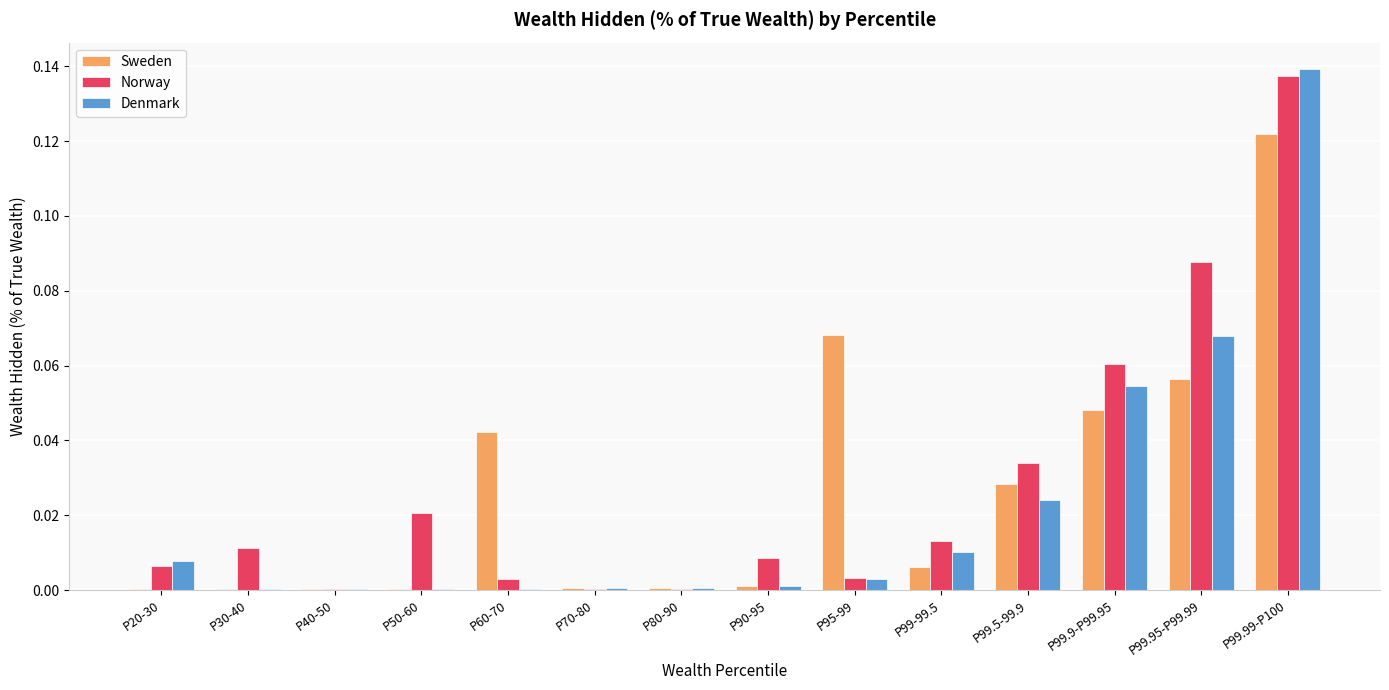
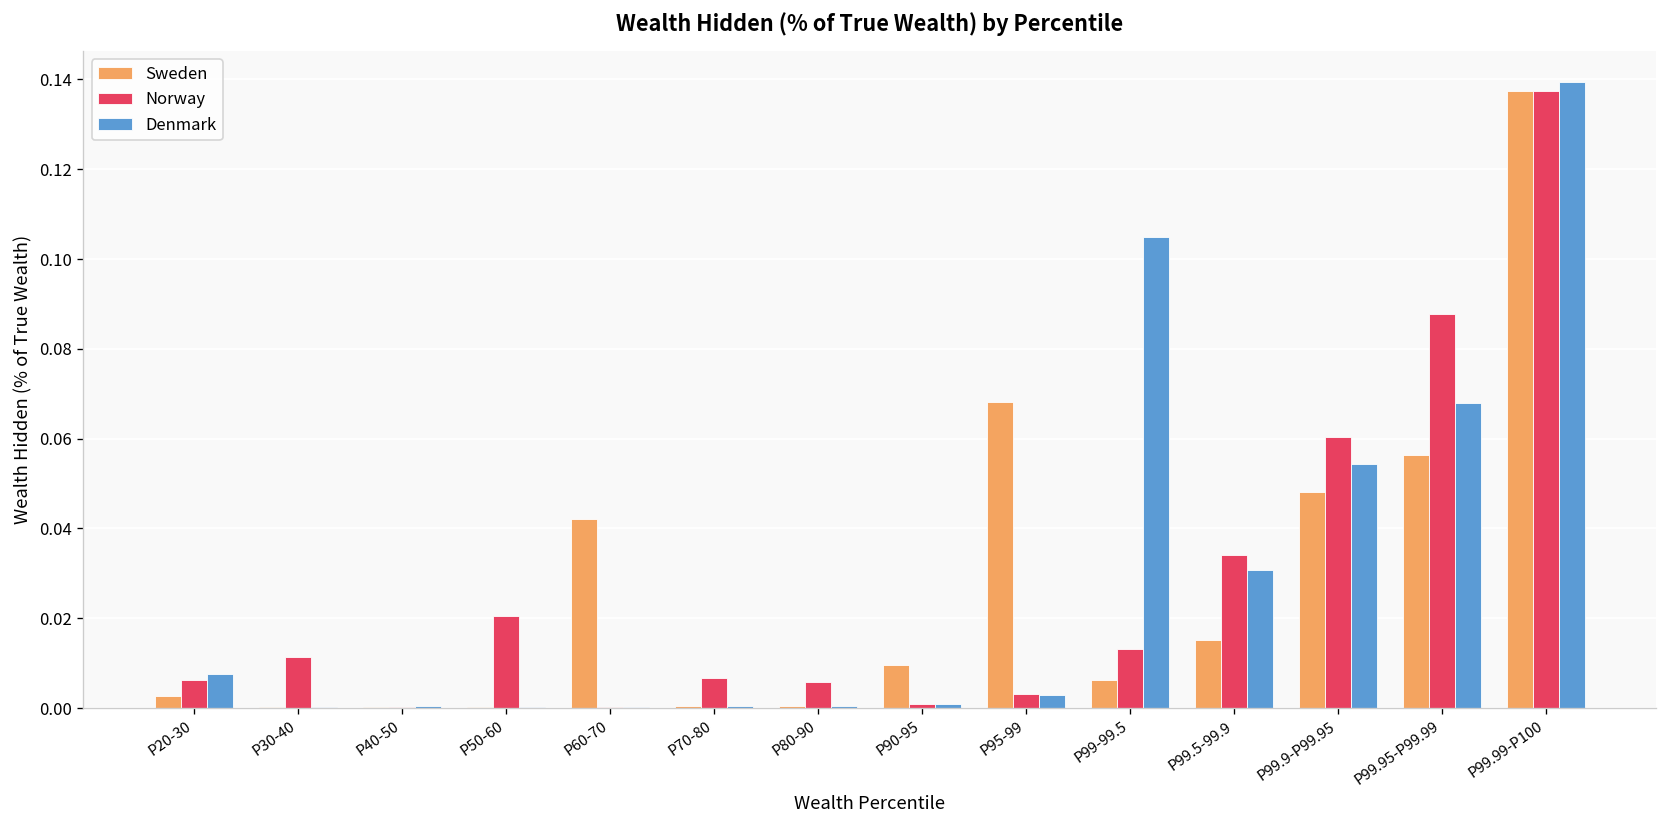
  {
    "Sweden": {
-     "P20-30": 0.000,
+     "P20-30": 0.003,
      "P60-70": 0.042,
-     "P90-95": 0.001,
+     "P90-95": 0.010,
      "P95-99": 0.068,
      "P99-99.5": 0.006,
-     "P99.5-99.9": 0.028,
+     "P99.5-99.9": 0.015,
      "P99.9-P99.95": 0.048,
      "P99.95-P99.99": 0.056,
-     "P99.99-P100": 0.122
+     "P99.99-P100": 0.137
    },
    "Norway": {
      "P20-30": 0.006,
      "P30-40": 0.011,
      "P50-60": 0.021,
-     "P60-70": 0.003,
-     "P70-80": 0.000,
-     "P80-90": 0.000,
-     "P90-95": 0.008,
+     "P60-70": 0.000,
+     "P70-80": 0.007,
+     "P80-90": 0.006,
+     "P90-95": 0.001,
      "P95-99": 0.003,
      "P99-99.5": 0.013,
      "P99.5-99.9": 0.034,
      "P99.9-P99.95": 0.060,
      "P99.95-P99.99": 0.088,
      "P99.99-P100": 0.137
    },
    "Denmark": {
      "P20-30": 0.008,
      "P90-95": 0.001,
      "P95-99": 0.003,
-     "P99-99.5": 0.010,
-     "P99.5-99.9": 0.024,
+     "P99-99.5": 0.105,
+     "P99.5-99.9": 0.031,
      "P99.9-P99.95": 0.054,
      "P99.95-P99.99": 0.068,
      "P99.99-P100": 0.139
    }
  }
